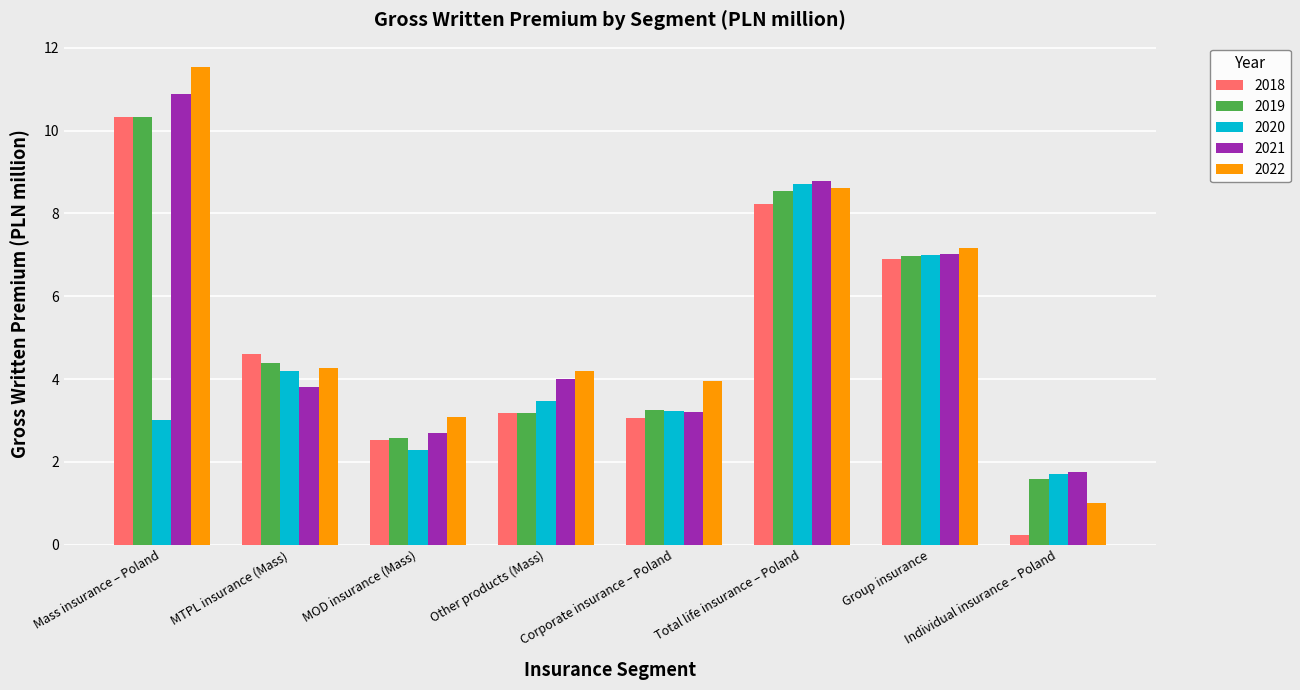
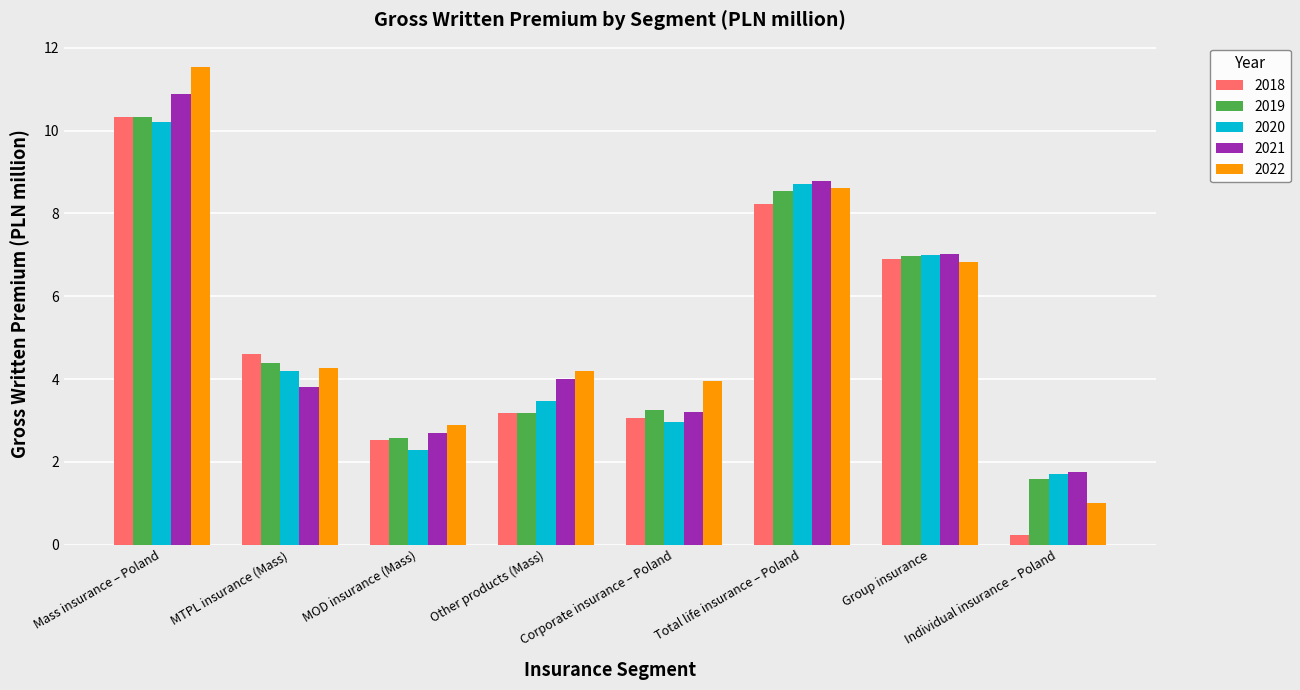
  {
    "2018": {
      "Mass insurance – Poland": 10.3,
      "MTPL insurance (Mass)": 4.6,
      "MOD insurance (Mass)": 2.5,
      "Other products (Mass)": 3.2,
      "Corporate insurance – Poland": 3.1,
      "Total life insurance – Poland": 8.2,
      "Group insurance": 6.9,
      "Individual insurance – Poland": 0.2
    },
    "2019": {
      "Mass insurance – Poland": 10.3,
      "MTPL insurance (Mass)": 4.4,
      "MOD insurance (Mass)": 2.6,
      "Other products (Mass)": 3.2,
      "Corporate insurance – Poland": 3.3,
      "Total life insurance – Poland": 8.5,
      "Group insurance": 7.0,
      "Individual insurance – Poland": 1.6
    },
    "2020": {
-     "Mass insurance – Poland": 3.0,
+     "Mass insurance – Poland": 10.2,
      "MTPL insurance (Mass)": 4.2,
      "MOD insurance (Mass)": 2.3,
      "Other products (Mass)": 3.5,
-     "Corporate insurance – Poland": 3.2,
+     "Corporate insurance – Poland": 3.0,
      "Total life insurance – Poland": 8.7,
      "Group insurance": 7.0,
      "Individual insurance – Poland": 1.7
    },
    "2021": {
      "Mass insurance – Poland": 10.9,
      "MTPL insurance (Mass)": 3.8,
      "MOD insurance (Mass)": 2.7,
      "Other products (Mass)": 4.0,
      "Corporate insurance – Poland": 3.2,
      "Total life insurance – Poland": 8.8,
      "Group insurance": 7.0,
      "Individual insurance – Poland": 1.8
    },
    "2022": {
      "Mass insurance – Poland": 11.5,
      "MTPL insurance (Mass)": 4.3,
-     "MOD insurance (Mass)": 3.1,
+     "MOD insurance (Mass)": 2.9,
      "Other products (Mass)": 4.2,
      "Corporate insurance – Poland": 4.0,
      "Total life insurance – Poland": 8.6,
-     "Group insurance": 7.2,
+     "Group insurance": 6.8,
      "Individual insurance – Poland": 1.0
    }
  }
